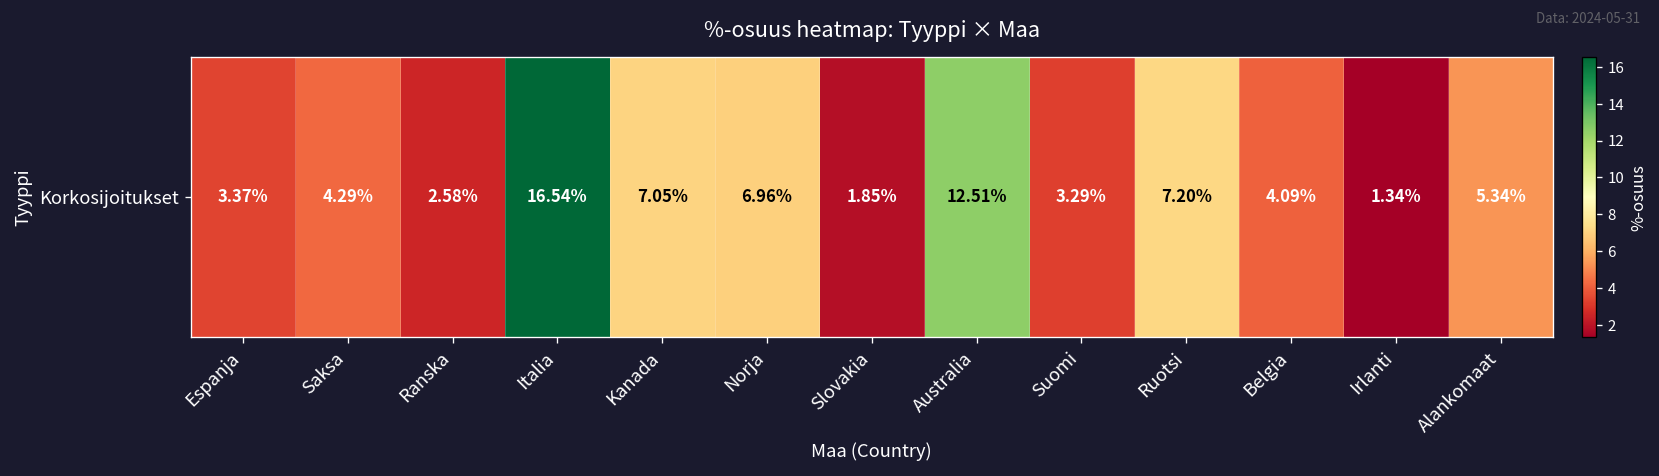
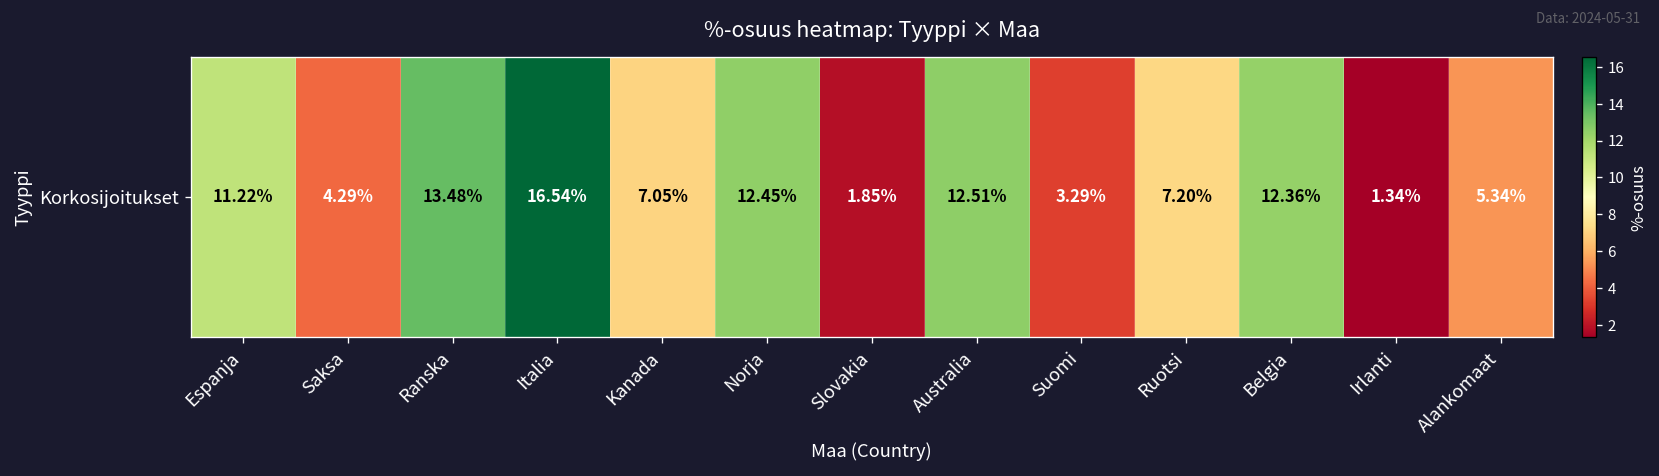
  {
    "Korkosijoitukset": {
-     "Espanja": "3.37%",
+     "Espanja": "11.22%",
      "Saksa": "4.29%",
-     "Ranska": "2.58%",
+     "Ranska": "13.48%",
      "Italia": "16.54%",
      "Kanada": "7.05%",
-     "Norja": "6.96%",
+     "Norja": "12.45%",
      "Slovakia": "1.85%",
      "Australia": "12.51%",
      "Suomi": "3.29%",
      "Ruotsi": "7.20%",
-     "Belgia": "4.09%",
+     "Belgia": "12.36%",
      "Irlanti": "1.34%",
      "Alankomaat": "5.34%"
    }
  }
